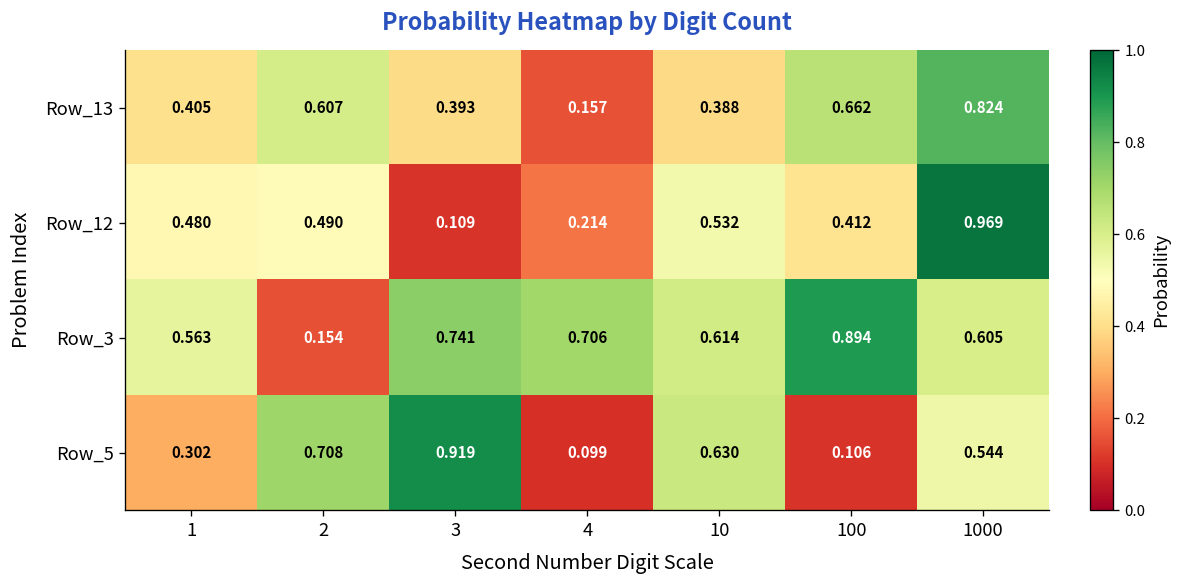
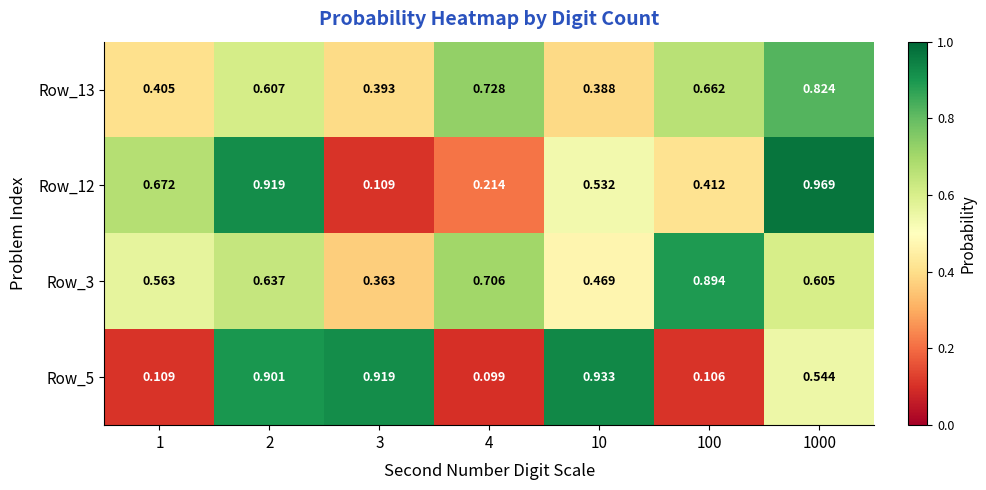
  {
    "Row_13": {
      "1": 0.405,
      "2": 0.607,
      "3": 0.393,
-     "4": 0.157,
+     "4": 0.728,
      "10": 0.388,
      "100": 0.662,
      "1000": 0.824
    },
    "Row_12": {
-     "1": 0.480,
-     "2": 0.490,
+     "1": 0.672,
+     "2": 0.919,
      "3": 0.109,
      "4": 0.214,
      "10": 0.532,
      "100": 0.412,
      "1000": 0.969
    },
    "Row_3": {
      "1": 0.563,
-     "2": 0.154,
-     "3": 0.741,
+     "2": 0.637,
+     "3": 0.363,
      "4": 0.706,
-     "10": 0.614,
+     "10": 0.469,
      "100": 0.894,
      "1000": 0.605
    },
    "Row_5": {
-     "1": 0.302,
-     "2": 0.708,
+     "1": 0.109,
+     "2": 0.901,
      "3": 0.919,
      "4": 0.099,
-     "10": 0.630,
+     "10": 0.933,
      "100": 0.106,
      "1000": 0.544
    }
  }
